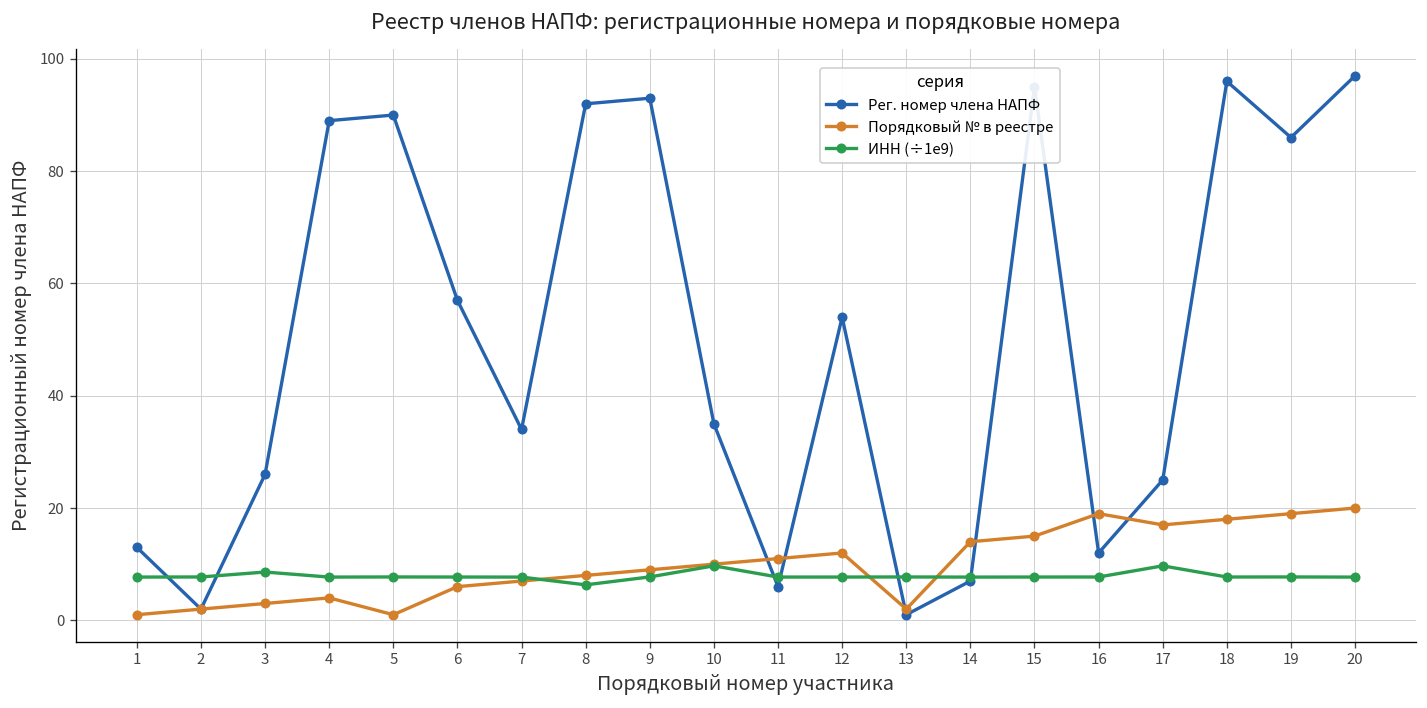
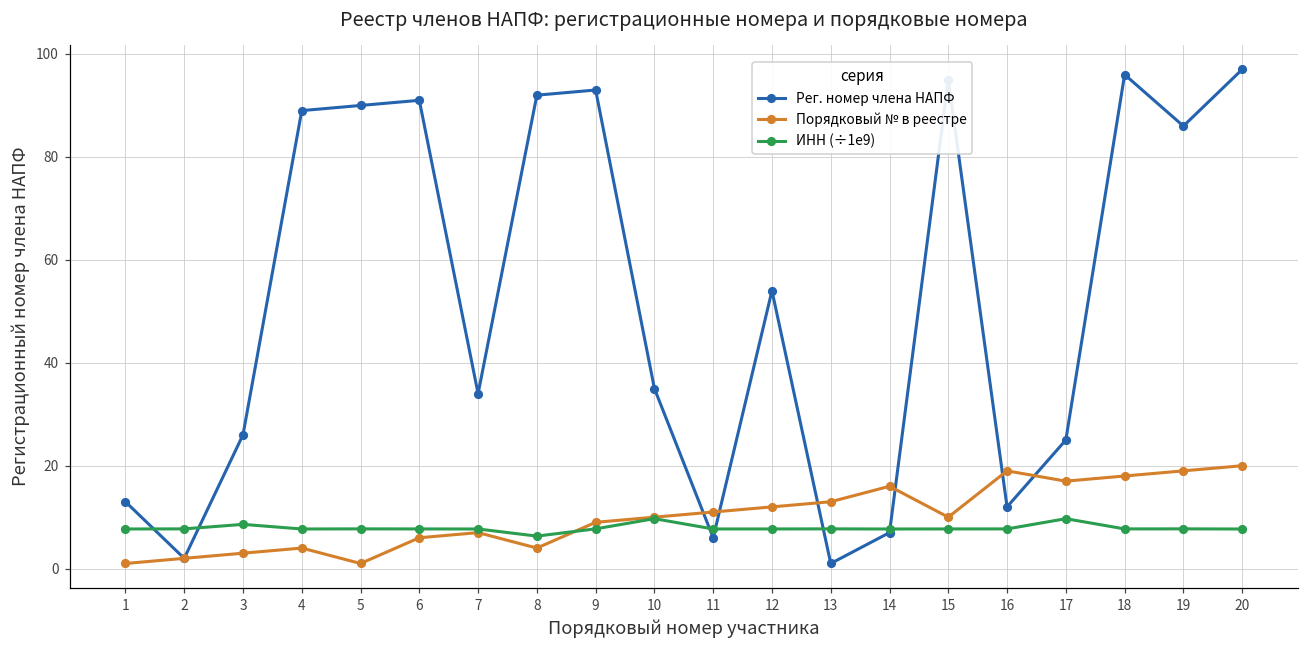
  {
    "Рег. номер члена НАПФ": {
      "1": 13,
      "3": 26,
      "4": 89,
      "5": 90,
-     "6": 57,
+     "6": 91,
      "7": 34,
      "8": 92,
      "9": 93,
      "10": 35,
      "11": 6,
      "12": 54,
      "13": 1,
      "14": 7,
      "16": 12,
      "17": 25,
      "18": 96,
      "19": 86,
      "20": 97
    },
    "Порядковый № в реестре": {
      "1": 1,
      "3": 3,
      "4": 4,
      "5": 1,
      "6": 6,
      "7": 7,
-     "8": 8,
+     "8": 4,
      "9": 9,
      "11": 11,
      "12": 12,
-     "13": 2,
-     "14": 14,
-     "15": 15,
+     "13": 13,
+     "14": 16,
+     "15": 10,
      "16": 19,
      "17": 17,
      "18": 18,
      "19": 19,
      "20": 20
    },
    "ИНН (÷1e9)": {
      "1": 8,
      "2": 8,
      "3": 9,
      "4": 8,
      "5": 8,
      "6": 8,
      "7": 8,
      "8": 6,
      "9": 8,
      "11": 8,
      "12": 8,
      "13": 8,
      "14": 8,
      "15": 8,
      "16": 8,
      "17": 10,
      "18": 8,
      "19": 8,
      "20": 8
    }
  }
